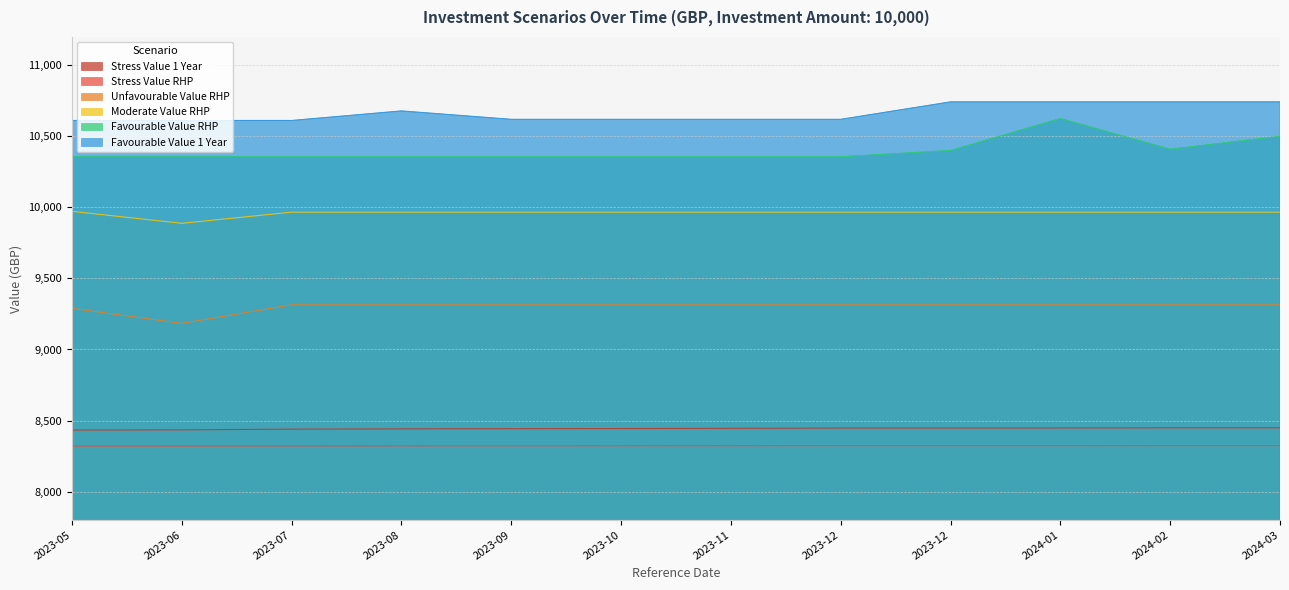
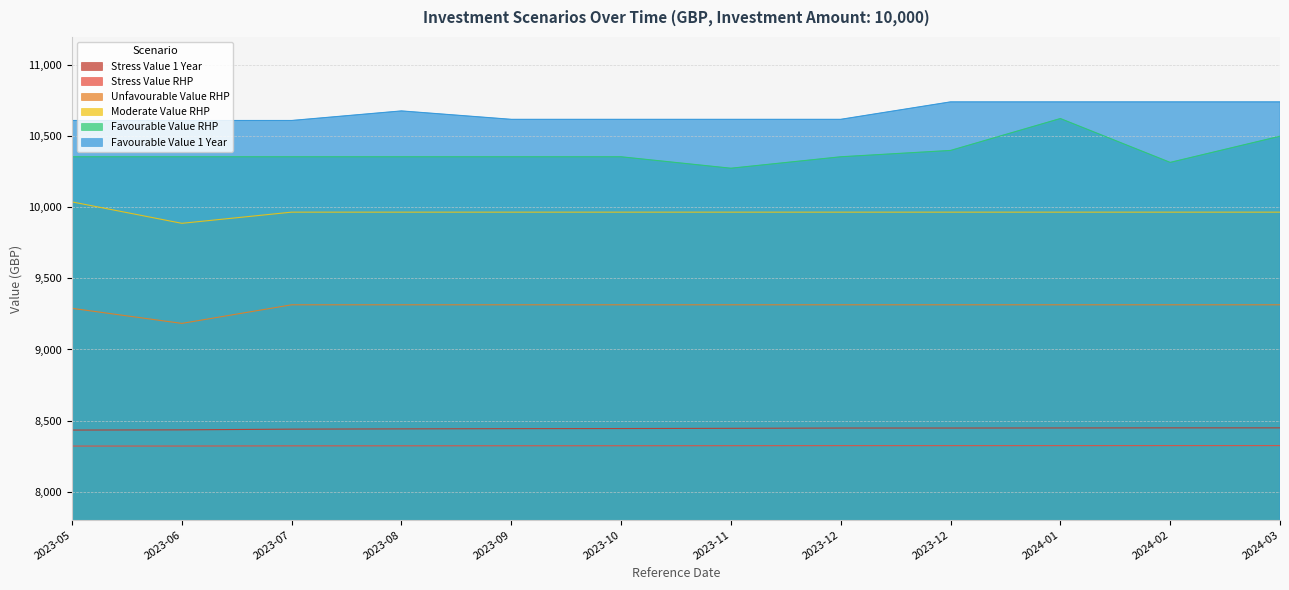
  {
    "Moderate Value RHP": {
-     "2023-05": "9,970",
+     "2023-05": "10,040",
      "2023-06": "9,890",
      "2023-07": "9,970",
      "2023-08": "9,970",
      "2023-09": "9,970",
      "2023-10": "9,970",
      "2023-11": "9,970",
      "2024-01": "9,970",
      "2024-02": "9,970",
      "2024-03": "9,970"
    },
    "Favourable Value RHP": {
      "2023-05": "10,360",
      "2023-06": "10,360",
      "2023-07": "10,360",
      "2023-08": "10,360",
      "2023-09": "10,360",
      "2023-10": "10,360",
-     "2023-11": "10,360",
+     "2023-11": "10,280",
      "2024-01": "10,630",
-     "2024-02": "10,410",
+     "2024-02": "10,320",
      "2024-03": "10,500"
    },
    "Favourable Value 1 Year": {
      "2023-05": "10,610",
      "2023-07": "10,610",
      "2023-08": "10,680",
      "2023-09": "10,620",
      "2023-10": "10,620",
      "2023-11": "10,620",
      "2024-01": "10,740",
      "2024-02": "10,740",
      "2024-03": "10,740"
    }
  }
